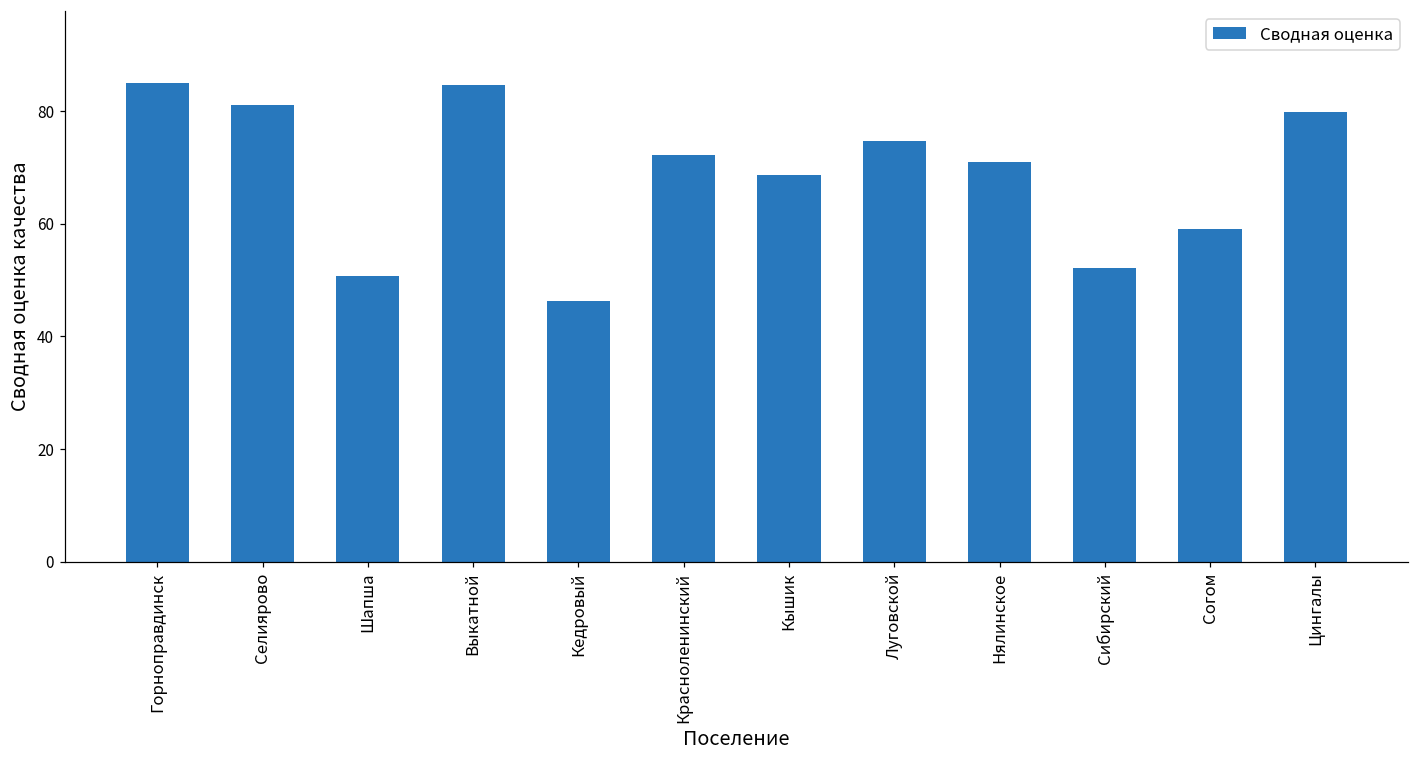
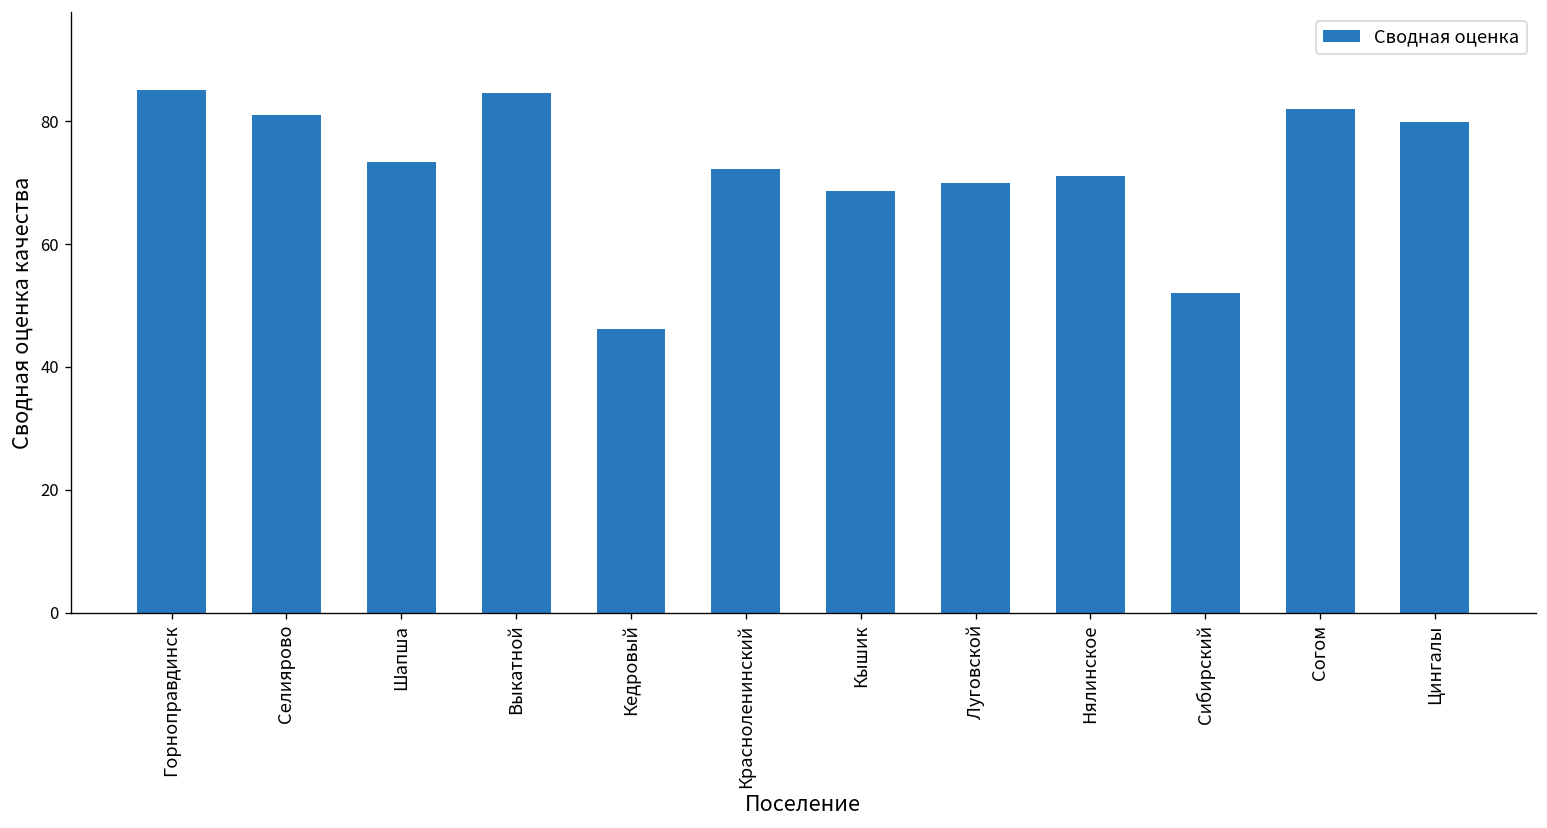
  {
    "Горноправдинск": 85,
    "Селиярово": 81,
-   "Шапша": 51,
+   "Шапша": 73,
    "Выкатной": 85,
    "Кедровый": 46,
    "Красноленинский": 72,
    "Кышик": 69,
-   "Луговской": 75,
+   "Луговской": 70,
    "Нялинское": 71,
    "Сибирский": 52,
-   "Согом": 59,
+   "Согом": 82,
    "Цингалы": 80
  }
